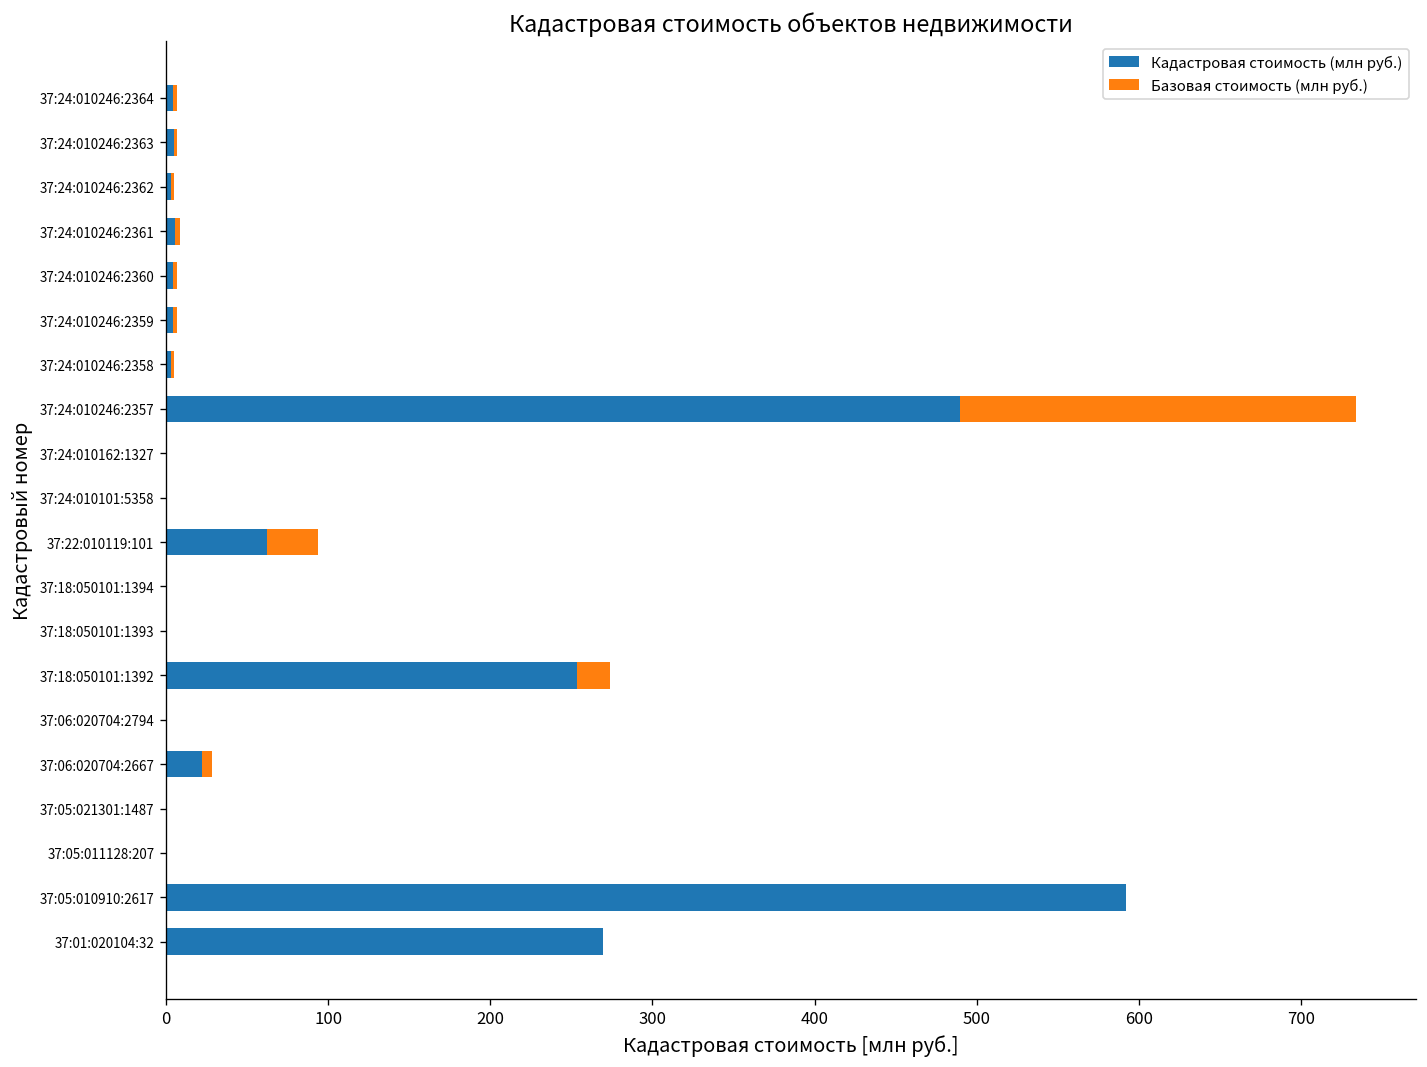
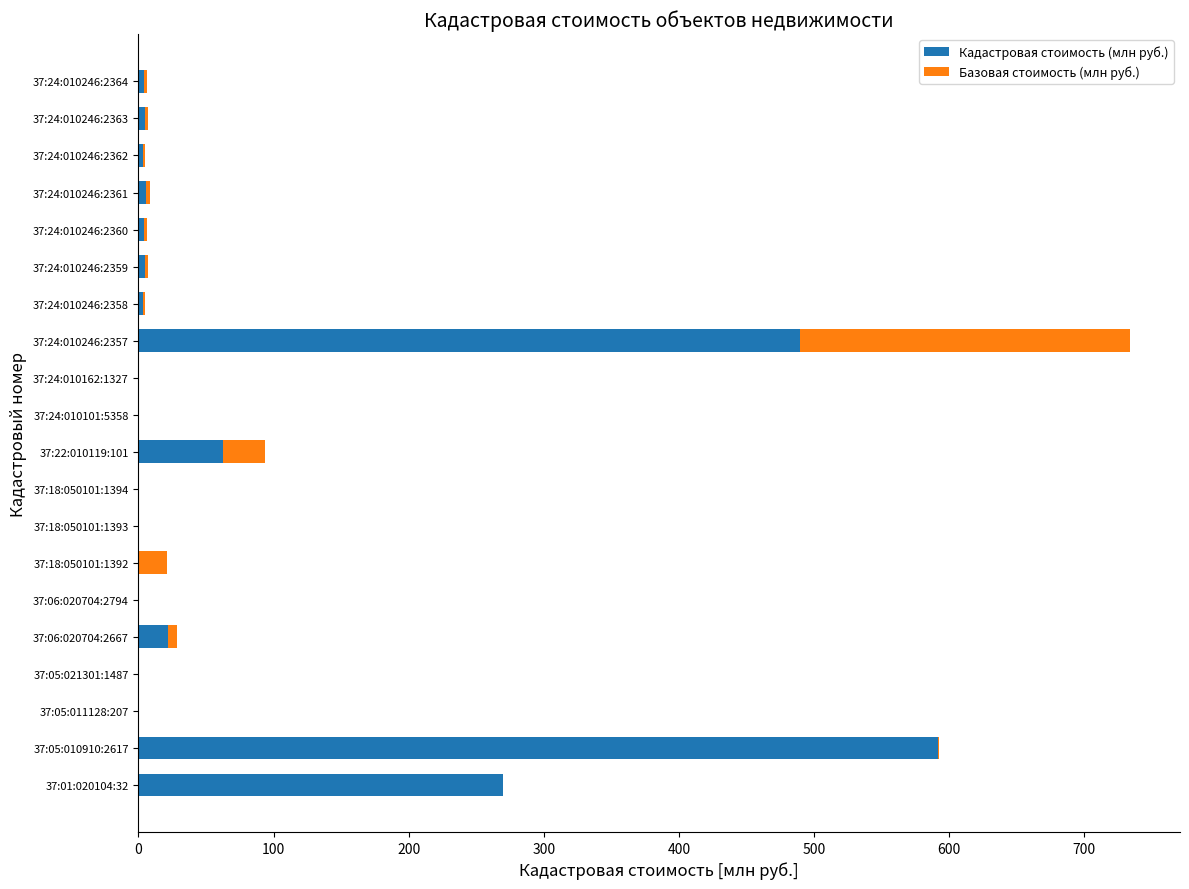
  {
    "Кадастровая стоимость (млн руб.)": {
      "37:24:010246:2364": 4,
      "37:24:010246:2363": 5,
      "37:24:010246:2362": 3,
      "37:24:010246:2361": 6,
      "37:24:010246:2360": 4,
      "37:24:010246:2359": 5,
      "37:24:010246:2358": 3,
      "37:24:010246:2357": 489,
      "37:22:010119:101": 62,
-     "37:18:050101:1392": 254,
+     "37:18:050101:1392": 1,
      "37:06:020704:2667": 22,
      "37:05:010910:2617": 592,
      "37:01:020104:32": 270
    },
    "Базовая стоимость (млн руб.)": {
      "37:24:010246:2364": 2,
      "37:24:010246:2363": 2,
      "37:24:010246:2361": 3,
      "37:24:010246:2360": 2,
      "37:24:010246:2359": 2,
      "37:24:010246:2357": 245,
      "37:22:010119:101": 31,
      "37:18:050101:1392": 20,
      "37:06:020704:2667": 6
    }
  }
